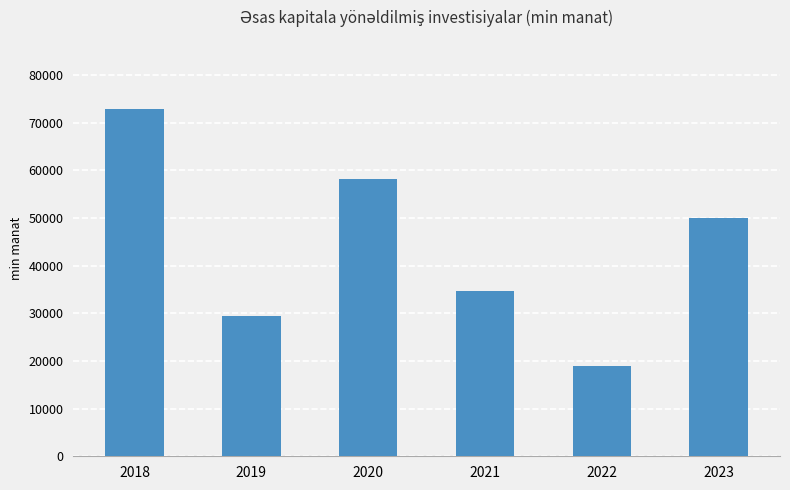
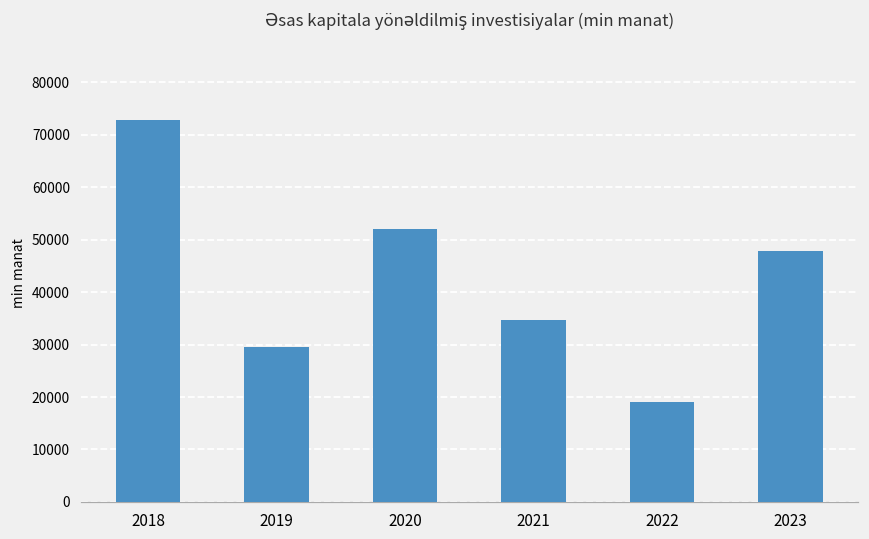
  {
    "2018": 73000,
    "2019": 29000,
-   "2020": 58000,
+   "2020": 52000,
    "2021": 35000,
    "2022": 19000,
-   "2023": 50000
+   "2023": 48000
  }
